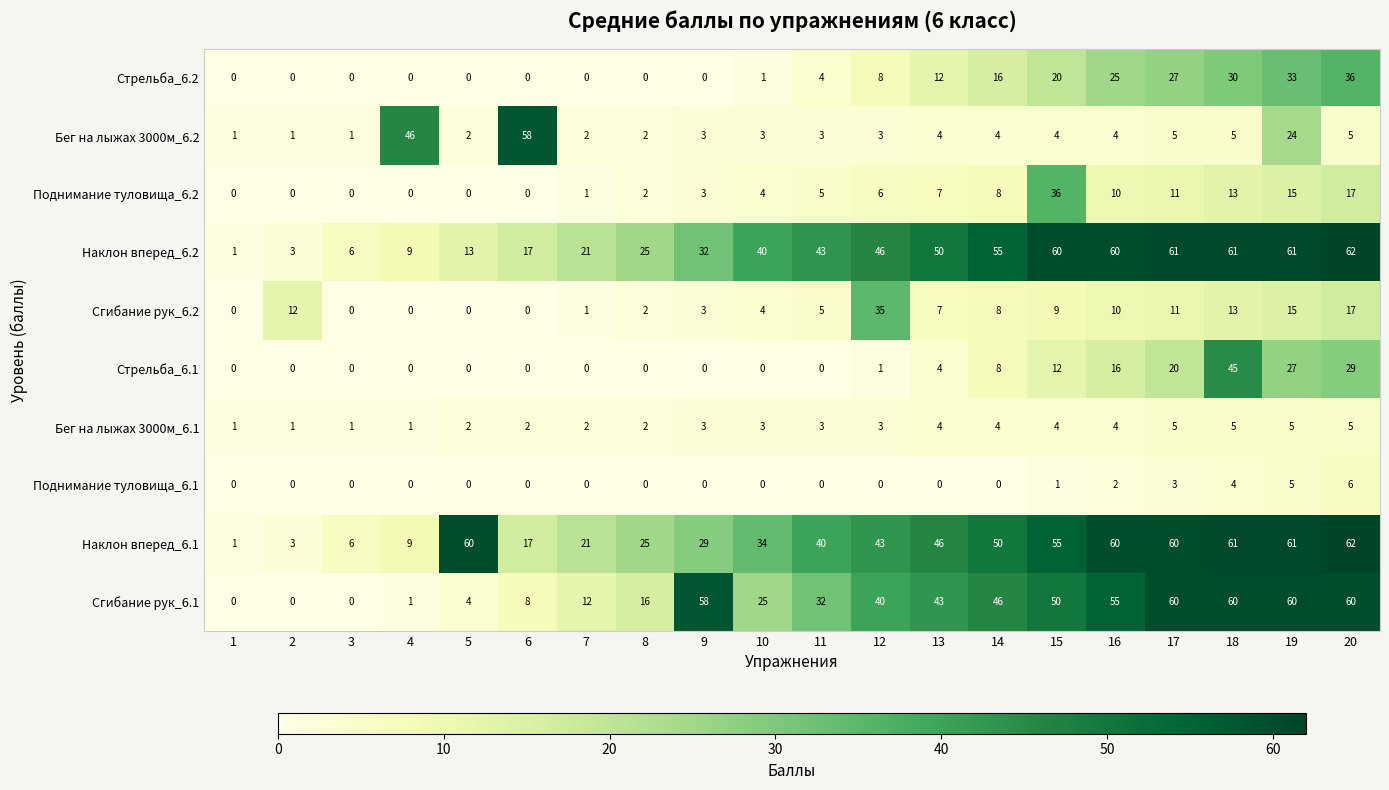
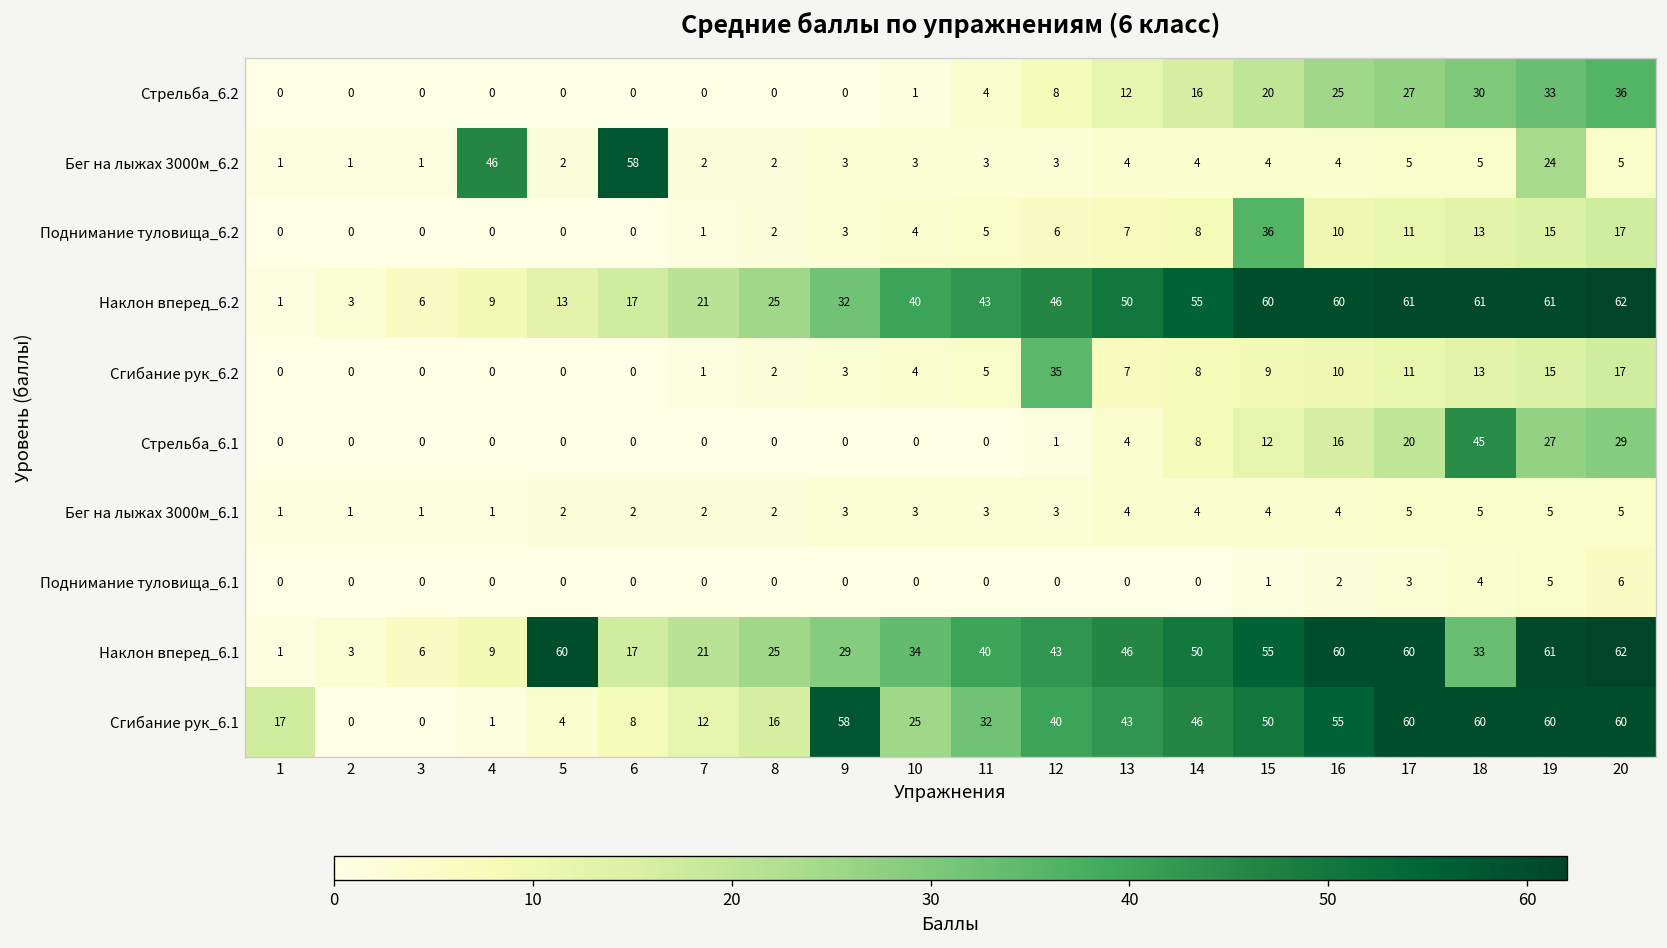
  {
    "Стрельба_6.2": {
      "1": 0,
      "2": 0,
      "3": 0,
      "4": 0,
      "5": 0,
      "6": 0,
      "7": 0,
      "8": 0,
      "9": 0,
      "10": 1,
      "11": 4,
      "12": 8,
      "13": 12,
      "14": 16,
      "15": 20,
      "16": 25,
      "17": 27,
      "18": 30,
      "19": 33,
      "20": 36
    },
    "Бег на лыжах 3000м_6.2": {
      "1": 1,
      "2": 1,
      "3": 1,
      "4": 46,
      "5": 2,
      "6": 58,
      "7": 2,
      "8": 2,
      "9": 3,
      "10": 3,
      "11": 3,
      "12": 3,
      "13": 4,
      "14": 4,
      "15": 4,
      "16": 4,
      "17": 5,
      "18": 5,
      "19": 24,
      "20": 5
    },
    "Поднимание туловища_6.2": {
      "1": 0,
      "2": 0,
      "3": 0,
      "4": 0,
      "5": 0,
      "6": 0,
      "7": 1,
      "8": 2,
      "9": 3,
      "10": 4,
      "11": 5,
      "12": 6,
      "13": 7,
      "14": 8,
      "15": 36,
      "16": 10,
      "17": 11,
      "18": 13,
      "19": 15,
      "20": 17
    },
    "Наклон вперед_6.2": {
      "1": 1,
      "2": 3,
      "3": 6,
      "4": 9,
      "5": 13,
      "6": 17,
      "7": 21,
      "8": 25,
      "9": 32,
      "10": 40,
      "11": 43,
      "12": 46,
      "13": 50,
      "14": 55,
      "15": 60,
      "16": 60,
      "17": 61,
      "18": 61,
      "19": 61,
      "20": 62
    },
    "Сгибание рук_6.2": {
      "1": 0,
-     "2": 12,
+     "2": 0,
      "3": 0,
      "4": 0,
      "5": 0,
      "6": 0,
      "7": 1,
      "8": 2,
      "9": 3,
      "10": 4,
      "11": 5,
      "12": 35,
      "13": 7,
      "14": 8,
      "15": 9,
      "16": 10,
      "17": 11,
      "18": 13,
      "19": 15,
      "20": 17
    },
    "Стрельба_6.1": {
      "1": 0,
      "2": 0,
      "3": 0,
      "4": 0,
      "5": 0,
      "6": 0,
      "7": 0,
      "8": 0,
      "9": 0,
      "10": 0,
      "11": 0,
      "12": 1,
      "13": 4,
      "14": 8,
      "15": 12,
      "16": 16,
      "17": 20,
      "18": 45,
      "19": 27,
      "20": 29
    },
    "Бег на лыжах 3000м_6.1": {
      "1": 1,
      "2": 1,
      "3": 1,
      "4": 1,
      "5": 2,
      "6": 2,
      "7": 2,
      "8": 2,
      "9": 3,
      "10": 3,
      "11": 3,
      "12": 3,
      "13": 4,
      "14": 4,
      "15": 4,
      "16": 4,
      "17": 5,
      "18": 5,
      "19": 5,
      "20": 5
    },
    "Поднимание туловища_6.1": {
      "1": 0,
      "2": 0,
      "3": 0,
      "4": 0,
      "5": 0,
      "6": 0,
      "7": 0,
      "8": 0,
      "9": 0,
      "10": 0,
      "11": 0,
      "12": 0,
      "13": 0,
      "14": 0,
      "15": 1,
      "16": 2,
      "17": 3,
      "18": 4,
      "19": 5,
      "20": 6
    },
    "Наклон вперед_6.1": {
      "1": 1,
      "2": 3,
      "3": 6,
      "4": 9,
      "5": 60,
      "6": 17,
      "7": 21,
      "8": 25,
      "9": 29,
      "10": 34,
      "11": 40,
      "12": 43,
      "13": 46,
      "14": 50,
      "15": 55,
      "16": 60,
      "17": 60,
-     "18": 61,
+     "18": 33,
      "19": 61,
      "20": 62
    },
    "Сгибание рук_6.1": {
-     "1": 0,
+     "1": 17,
      "2": 0,
      "3": 0,
      "4": 1,
      "5": 4,
      "6": 8,
      "7": 12,
      "8": 16,
      "9": 58,
      "10": 25,
      "11": 32,
      "12": 40,
      "13": 43,
      "14": 46,
      "15": 50,
      "16": 55,
      "17": 60,
      "18": 60,
      "19": 60,
      "20": 60
    }
  }
